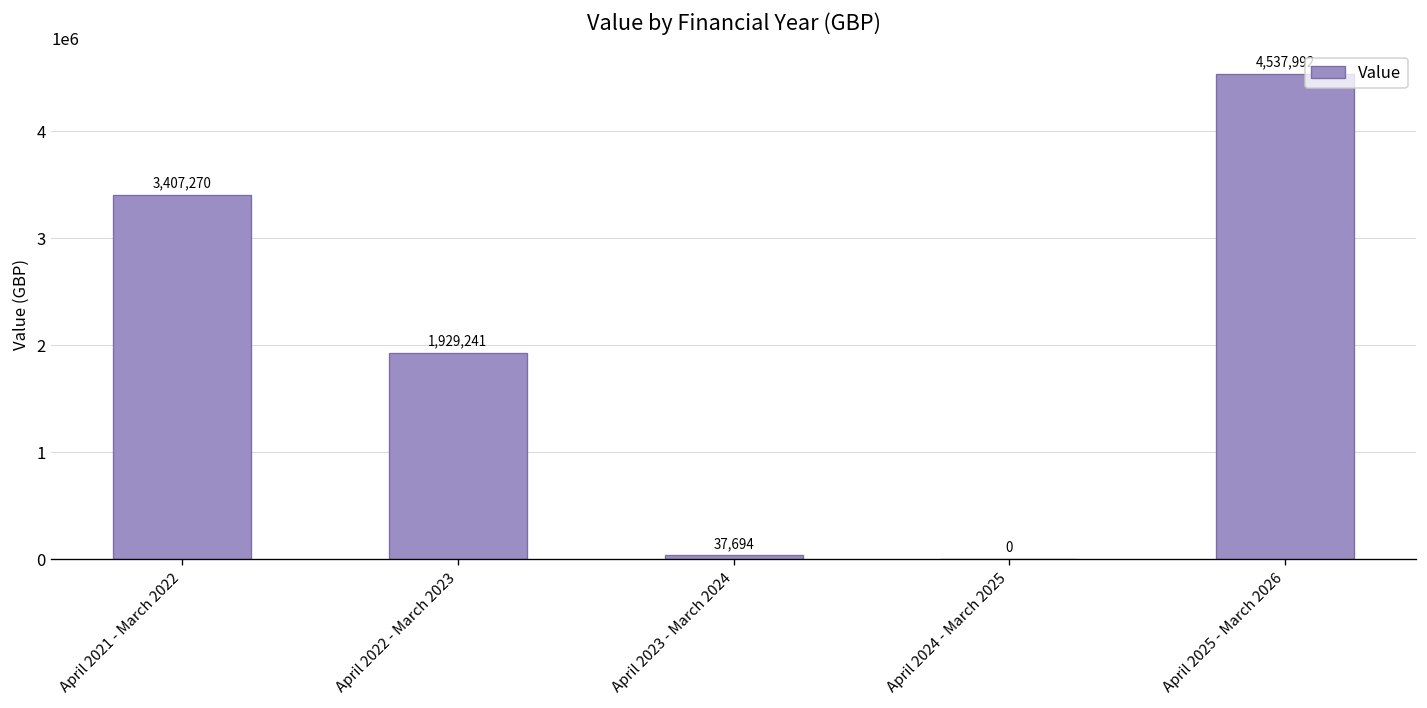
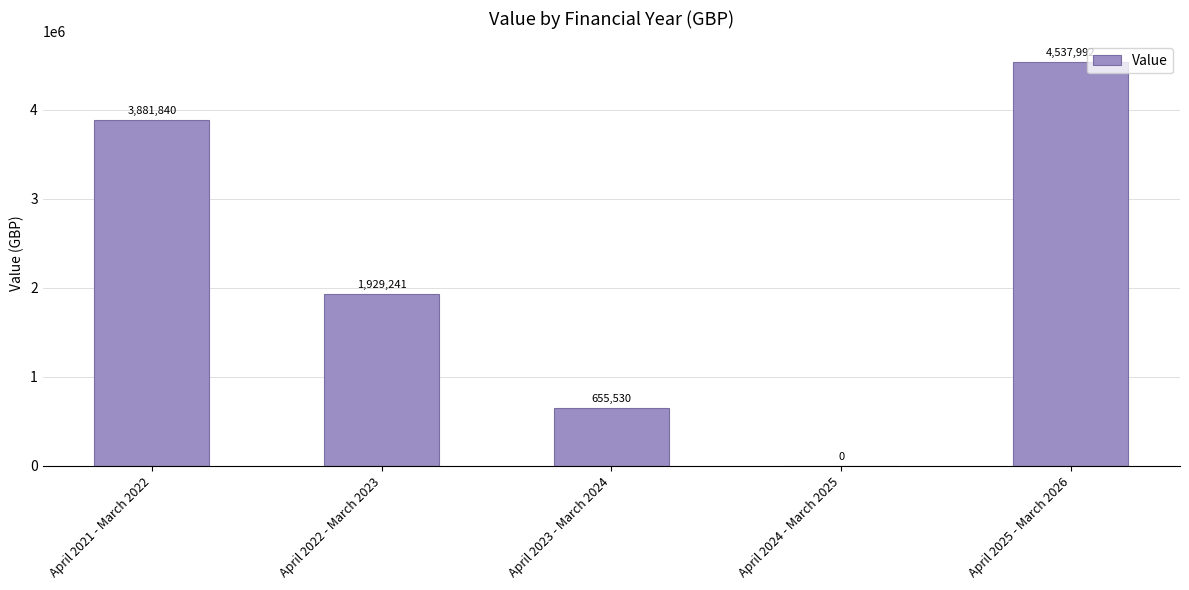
  {
-   "April 2021 - March 2022": "3,407,270",
+   "April 2021 - March 2022": "3,881,840",
    "April 2022 - March 2023": "1,929,241",
-   "April 2023 - March 2024": "37,694",
+   "April 2023 - March 2024": "655,530",
    "April 2024 - March 2025": "0"
  }
